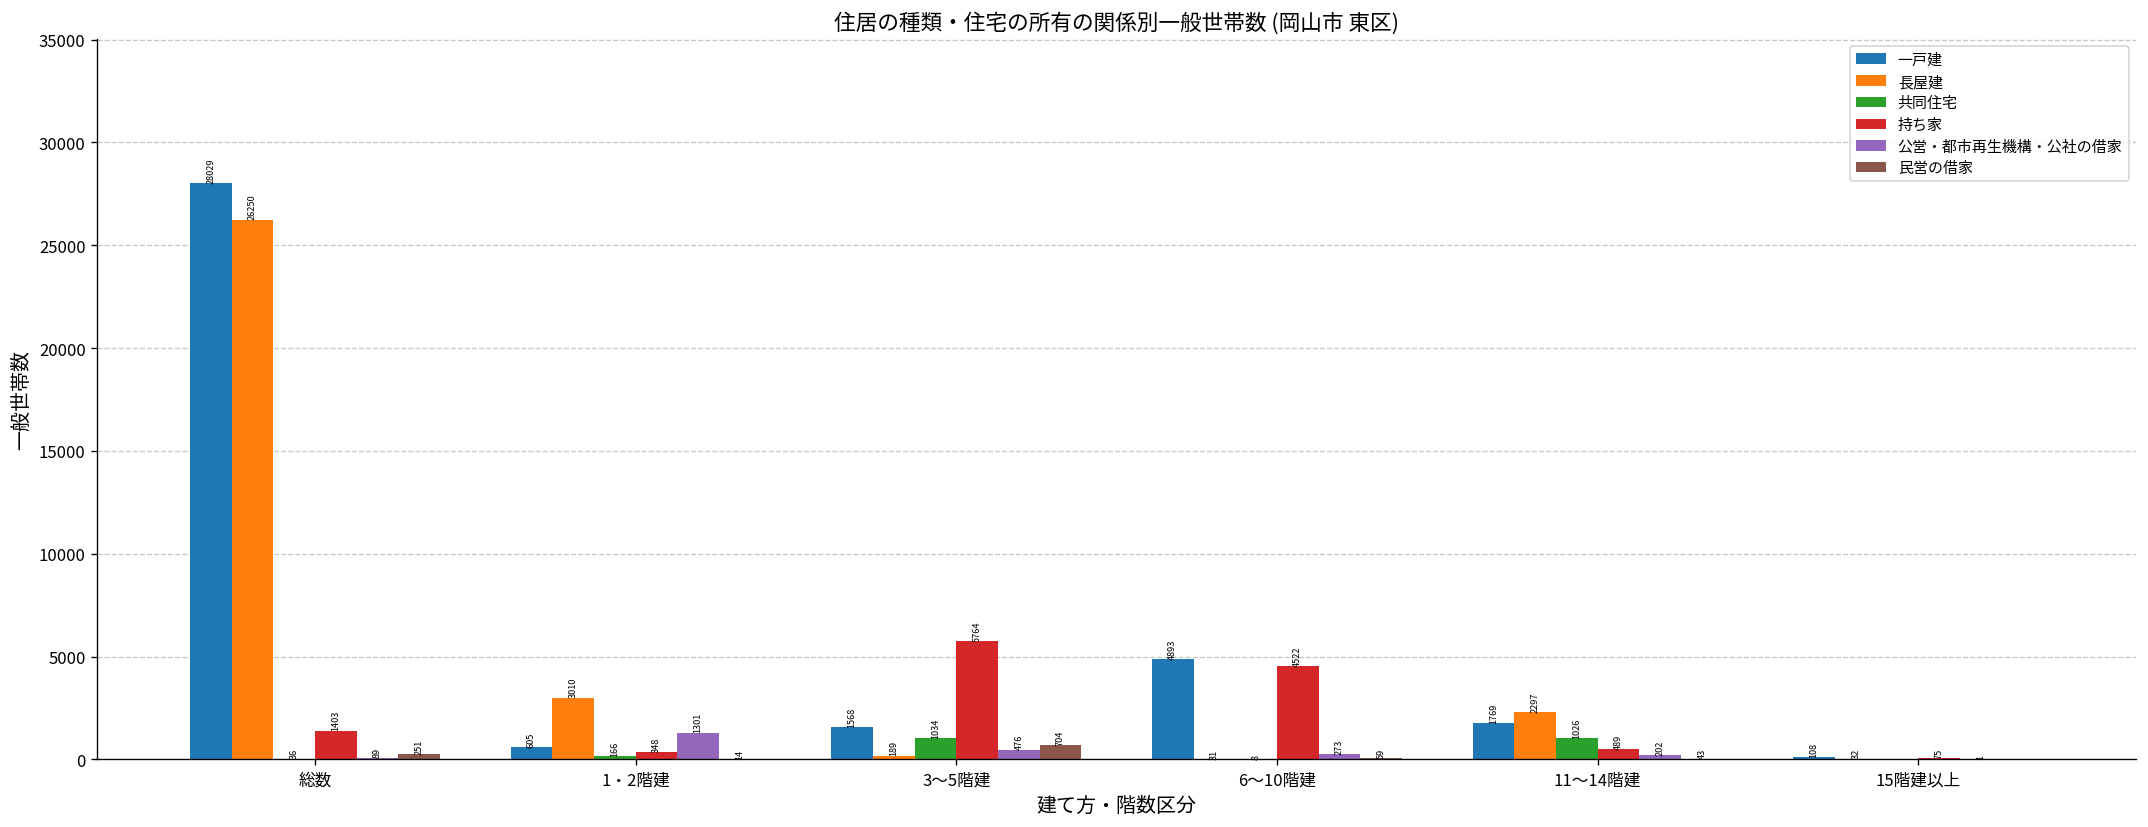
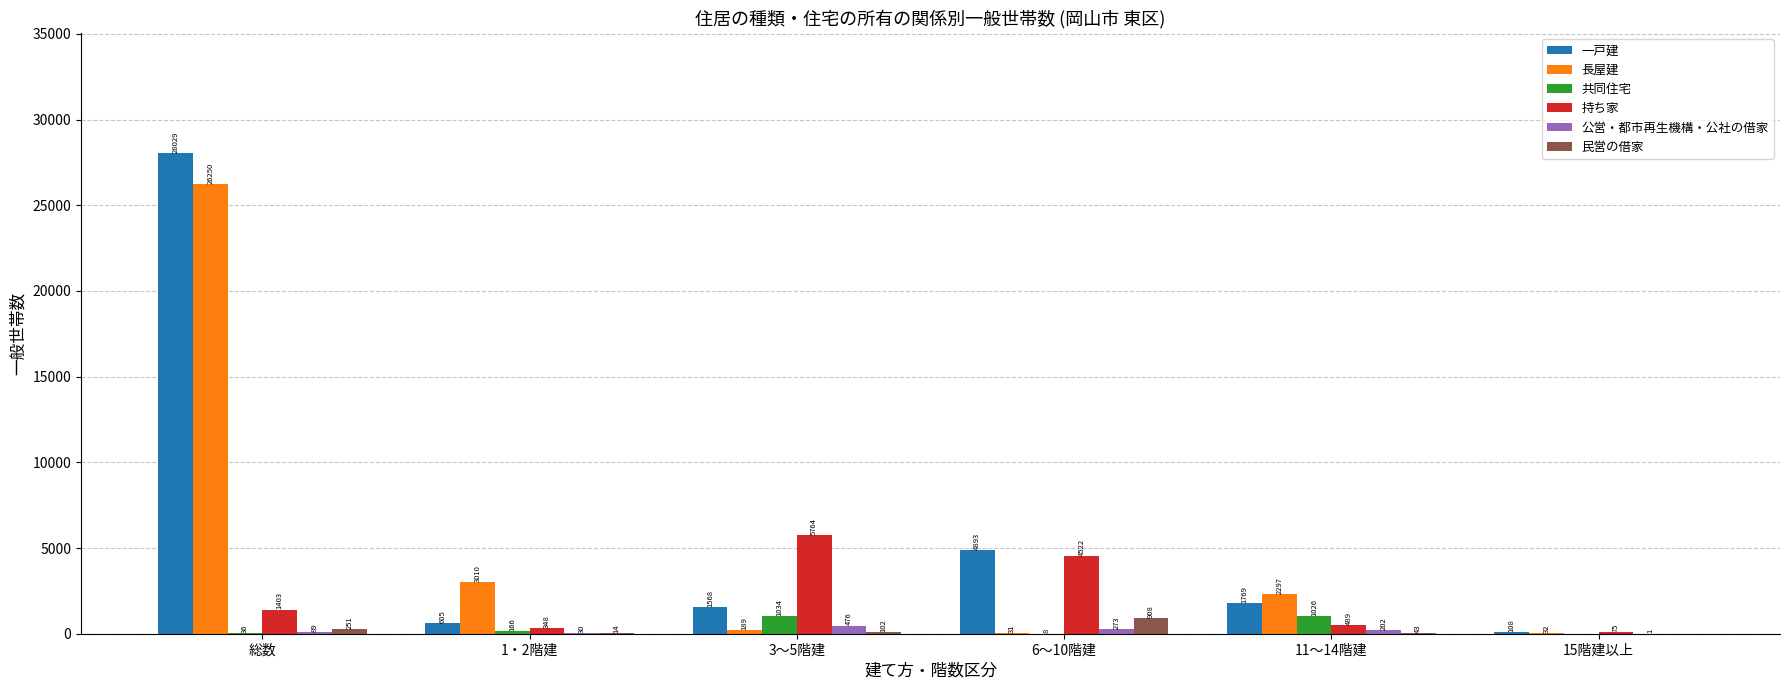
  {
    "一戸建": {
      "総数": 28029,
      "1・2階建": 605,
      "3～5階建": 1568,
      "6～10階建": 4893,
      "11～14階建": 1769,
      "15階建以上": 108
    },
    "長屋建": {
      "総数": 26250,
      "1・2階建": 3010,
      "3～5階建": 189,
      "6～10階建": 31,
      "11～14階建": 2297,
      "15階建以上": 32
    },
    "共同住宅": {
      "総数": 36,
      "1・2階建": 166,
      "3～5階建": 1034,
      "6～10階建": 8,
      "11～14階建": 1026
    },
    "持ち家": {
      "総数": 1403,
      "1・2階建": 348,
      "3～5階建": 5764,
      "6～10階建": 4522,
      "11～14階建": 489,
      "15階建以上": 75
    },
    "公営・都市再生機構・公社の借家": {
      "総数": 89,
-     "1・2階建": 1301,
+     "1・2階建": 30,
      "3～5階建": 476,
      "6～10階建": 273,
      "11～14階建": 202,
      "15階建以上": 1
    },
    "民営の借家": {
      "総数": 251,
      "1・2階建": 14,
-     "3～5階建": 704,
-     "6～10階建": 59,
+     "3～5階建": 102,
+     "6～10階建": 908,
      "11～14階建": 43
    }
  }
